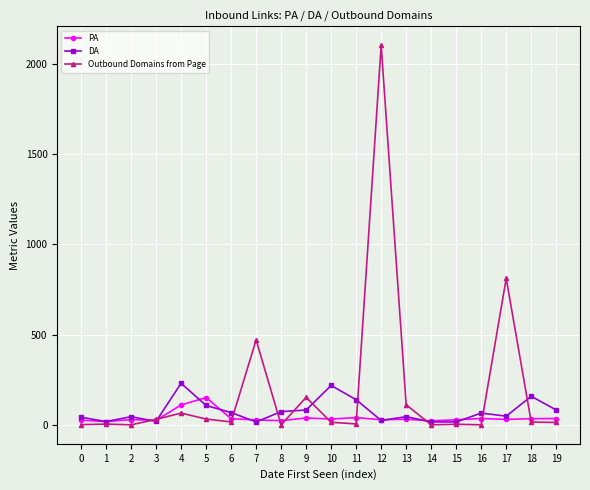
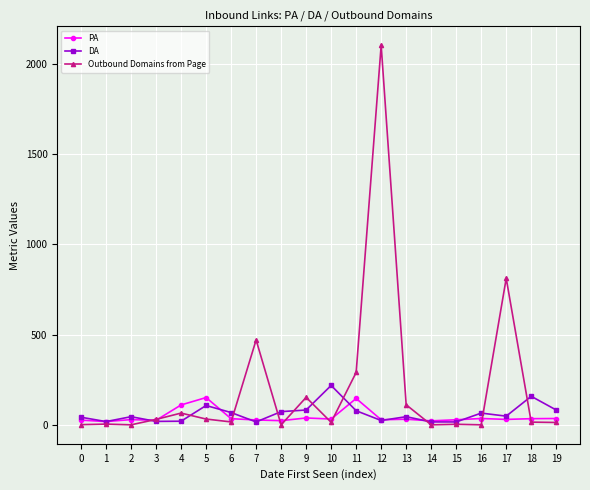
  {
    "PA": {
      "0": 30,
      "2": 30,
      "4": 110,
      "5": 150,
      "6": 40,
      "8": 20,
      "9": 40,
      "10": 30,
-     "11": 40,
+     "11": 150,
      "16": 40,
      "17": 30,
      "18": 40,
      "19": 40
    },
    "DA": {
      "0": 40,
      "2": 50,
-     "4": 230,
+     "4": 20,
      "5": 110,
      "6": 70,
      "8": 70,
      "9": 80,
      "10": 220,
-     "11": 140,
+     "11": 80,
      "16": 70,
      "17": 50,
      "18": 160,
      "19": 80
    },
    "Outbound Domains from Page": {
      "0": 0,
      "2": 0,
      "4": 70,
      "5": 30,
      "6": 20,
      "7": 470,
      "8": 0,
      "9": 150,
      "10": 20,
-     "11": 10,
+     "11": 290,
      "12": 2100,
      "13": 110,
      "14": 0,
      "16": 0,
      "17": 810,
      "18": 20,
      "19": 10
    }
  }
